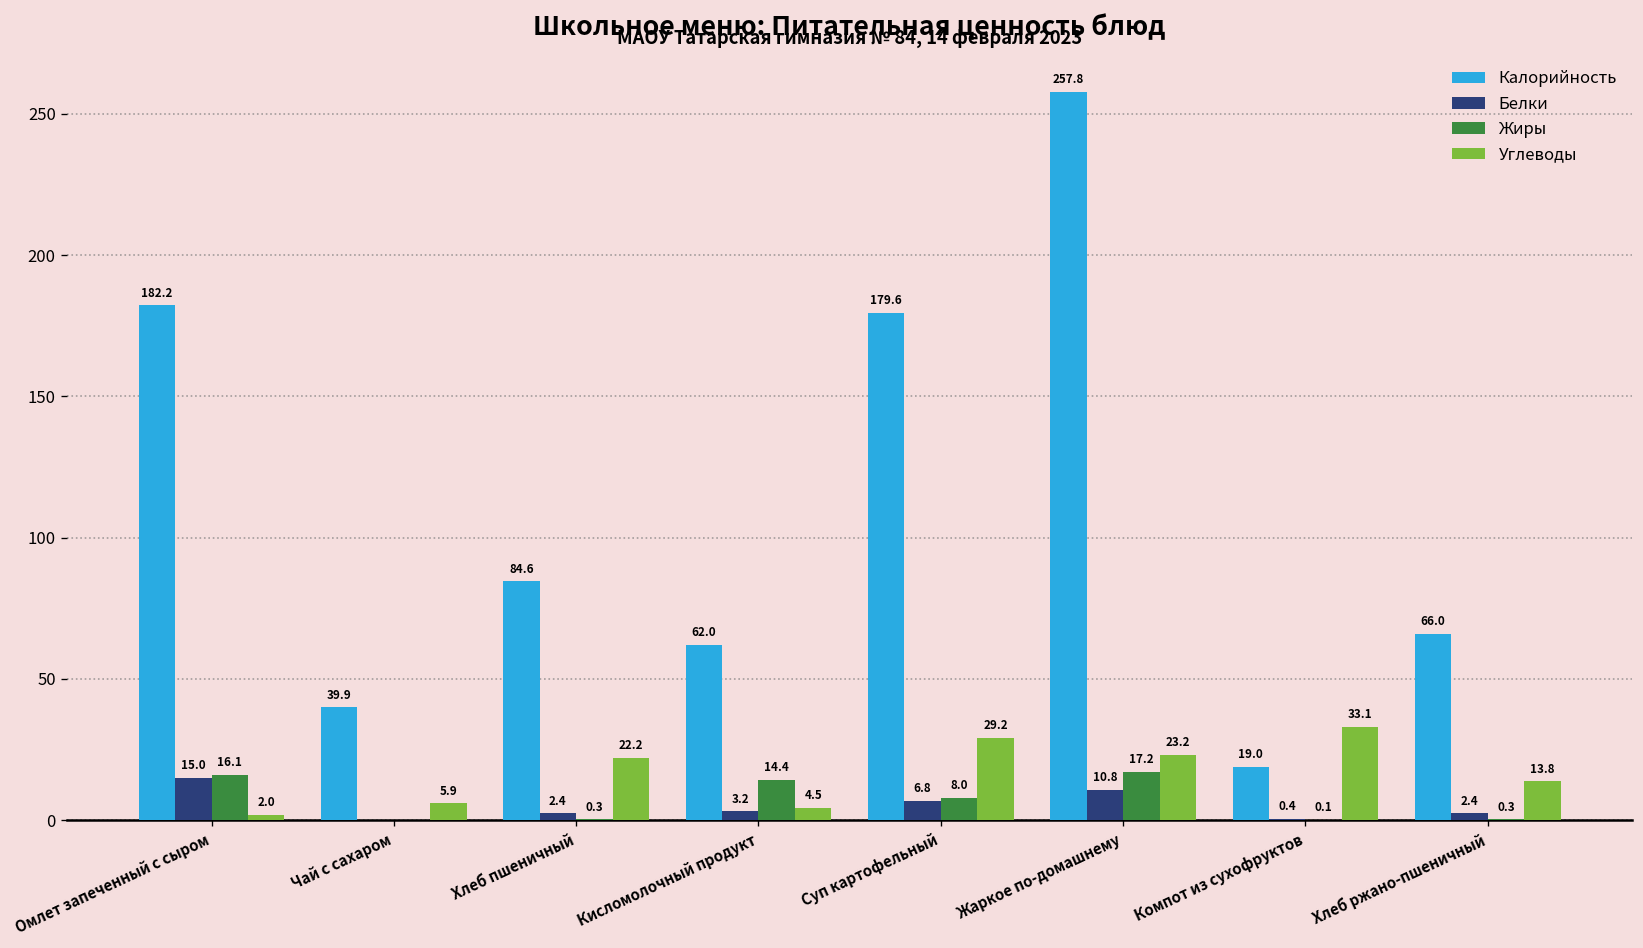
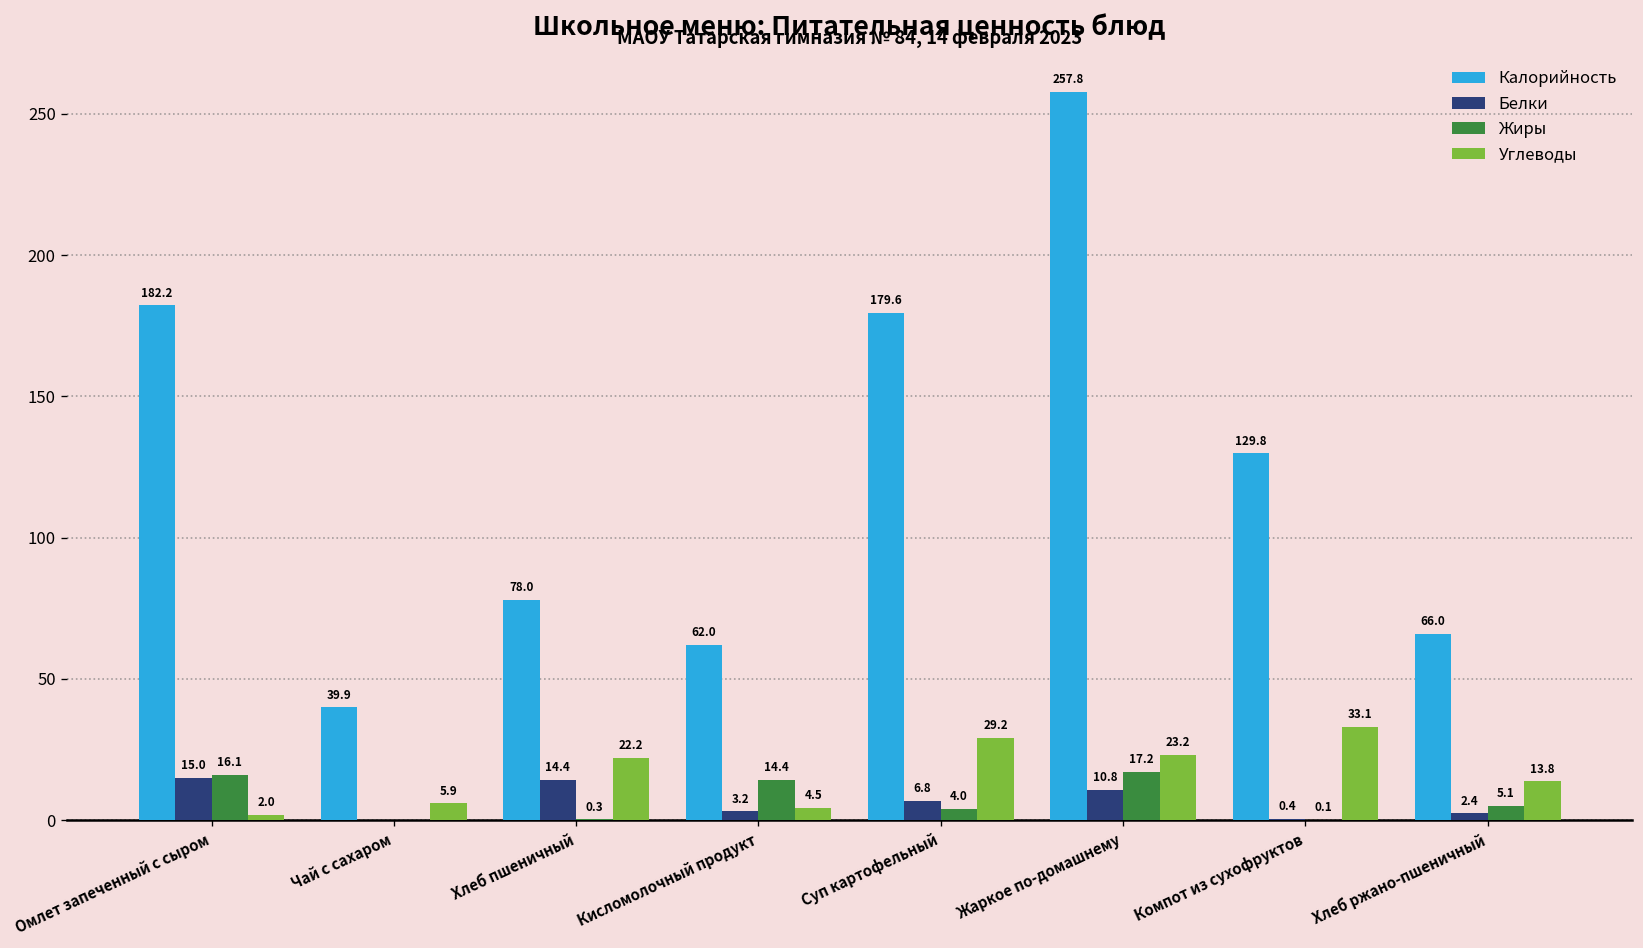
  {
    "Калорийность": {
      "Омлет запеченный с сыром": 182.2,
      "Чай с сахаром": 39.9,
-     "Хлеб пшеничный": 84.6,
+     "Хлеб пшеничный": 78.0,
      "Кисломолочный продукт": 62.0,
      "Суп картофельный": 179.6,
      "Жаркое по-домашнему": 257.8,
-     "Компот из сухофруктов": 19.0,
+     "Компот из сухофруктов": 129.8,
      "Хлеб ржано-пшеничный": 66.0
    },
    "Белки": {
      "Омлет запеченный с сыром": 15.0,
-     "Хлеб пшеничный": 2.4,
+     "Хлеб пшеничный": 14.4,
      "Кисломолочный продукт": 3.2,
      "Суп картофельный": 6.8,
      "Жаркое по-домашнему": 10.8,
      "Компот из сухофруктов": 0.4,
      "Хлеб ржано-пшеничный": 2.4
    },
    "Жиры": {
      "Омлет запеченный с сыром": 16.1,
      "Хлеб пшеничный": 0.3,
      "Кисломолочный продукт": 14.4,
-     "Суп картофельный": 8.0,
+     "Суп картофельный": 4.0,
      "Жаркое по-домашнему": 17.2,
      "Компот из сухофруктов": 0.1,
-     "Хлеб ржано-пшеничный": 0.3
+     "Хлеб ржано-пшеничный": 5.1
    },
    "Углеводы": {
      "Омлет запеченный с сыром": 2.0,
      "Чай с сахаром": 5.9,
      "Хлеб пшеничный": 22.2,
      "Кисломолочный продукт": 4.5,
      "Суп картофельный": 29.2,
      "Жаркое по-домашнему": 23.2,
      "Компот из сухофруктов": 33.1,
      "Хлеб ржано-пшеничный": 13.8
    }
  }
